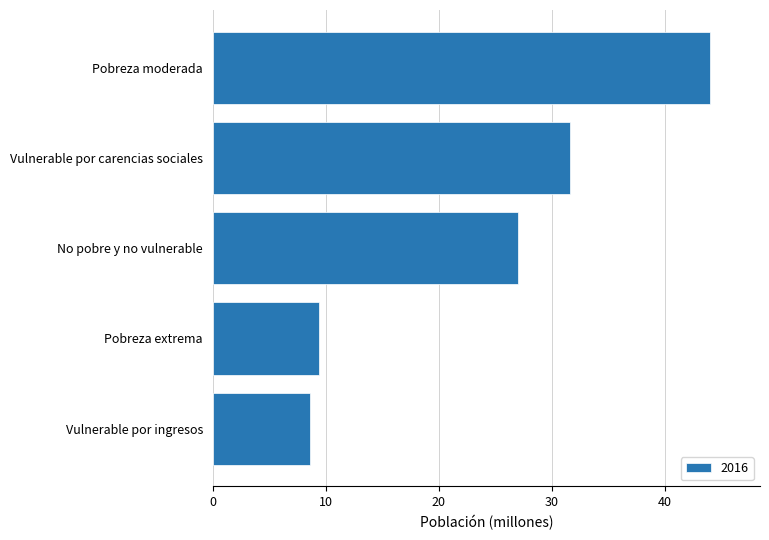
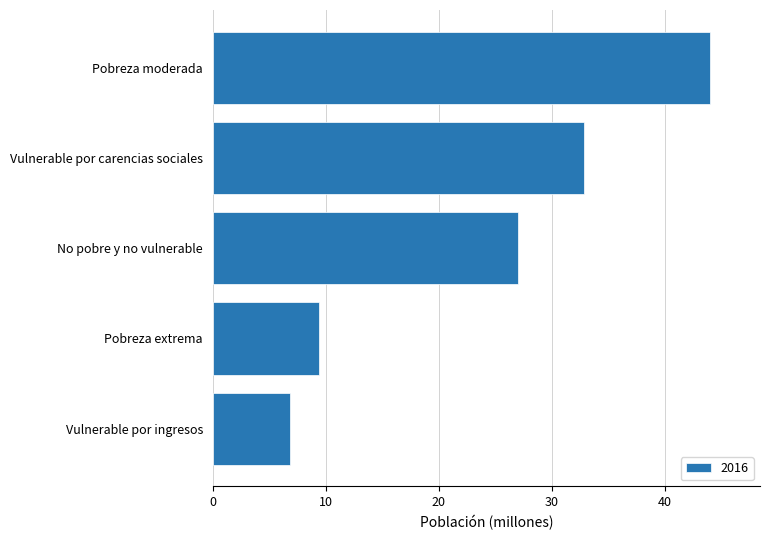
  {
    "Pobreza moderada": 44.0,
-   "Vulnerable por carencias sociales": 31.6,
+   "Vulnerable por carencias sociales": 32.9,
    "No pobre y no vulnerable": 27.0,
    "Pobreza extrema": 9.4,
-   "Vulnerable por ingresos": 8.6
+   "Vulnerable por ingresos": 6.8
  }
